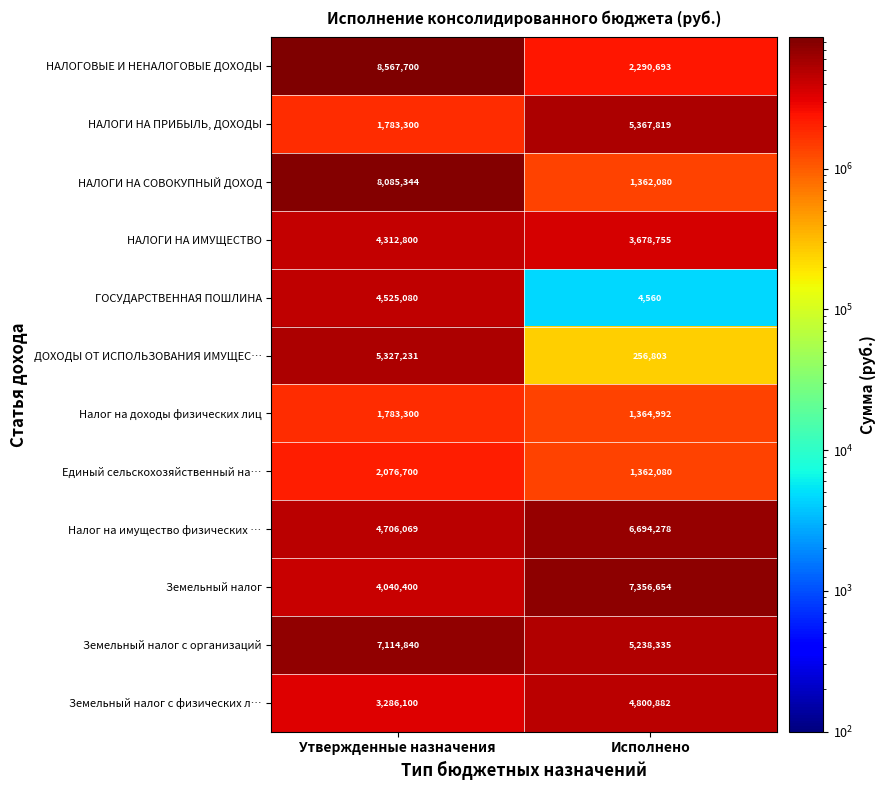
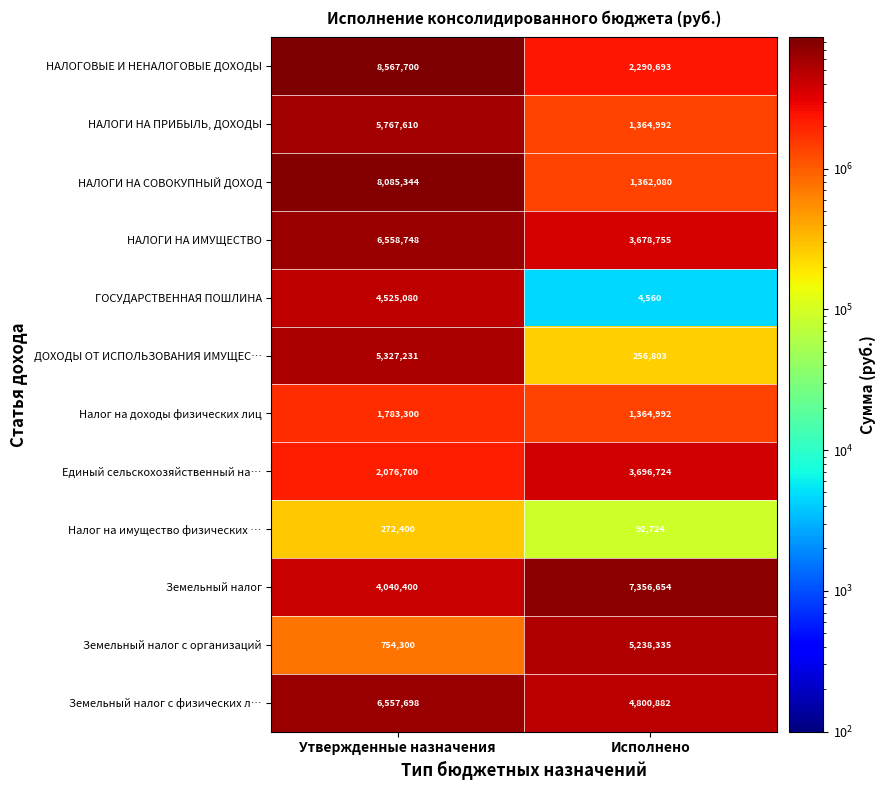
  {
    "НАЛОГОВЫЕ И НЕНАЛОГОВЫЕ ДОХОДЫ": {
      "Утвержденные назначения": "8,567,700",
      "Исполнено": "2,290,693"
    },
    "НАЛОГИ НА ПРИБЫЛЬ, ДОХОДЫ": {
-     "Утвержденные назначения": "1,783,300",
-     "Исполнено": "5,367,819"
+     "Утвержденные назначения": "5,767,610",
+     "Исполнено": "1,364,992"
    },
    "НАЛОГИ НА СОВОКУПНЫЙ ДОХОД": {
      "Утвержденные назначения": "8,085,344",
      "Исполнено": "1,362,080"
    },
    "НАЛОГИ НА ИМУЩЕСТВО": {
-     "Утвержденные назначения": "4,312,800",
+     "Утвержденные назначения": "6,558,748",
      "Исполнено": "3,678,755"
    },
    "ГОСУДАРСТВЕННАЯ ПОШЛИНА": {
      "Утвержденные назначения": "4,525,080",
      "Исполнено": "4,560"
    },
    "ДОХОДЫ ОТ ИСПОЛЬЗОВАНИЯ ИМУЩЕС…": {
      "Утвержденные назначения": "5,327,231",
      "Исполнено": "256,803"
    },
    "Налог на доходы физических лиц": {
      "Утвержденные назначения": "1,783,300",
      "Исполнено": "1,364,992"
    },
    "Единый сельскохозяйственный на…": {
      "Утвержденные назначения": "2,076,700",
-     "Исполнено": "1,362,080"
+     "Исполнено": "3,696,724"
    },
    "Налог на имущество физических …": {
-     "Утвержденные назначения": "4,706,069",
-     "Исполнено": "6,694,278"
+     "Утвержденные назначения": "272,400",
+     "Исполнено": "92,724"
    },
    "Земельный налог": {
      "Утвержденные назначения": "4,040,400",
      "Исполнено": "7,356,654"
    },
    "Земельный налог с организаций": {
-     "Утвержденные назначения": "7,114,840",
+     "Утвержденные назначения": "754,300",
      "Исполнено": "5,238,335"
    },
    "Земельный налог с физических л…": {
-     "Утвержденные назначения": "3,286,100",
+     "Утвержденные назначения": "6,557,698",
      "Исполнено": "4,800,882"
    }
  }
